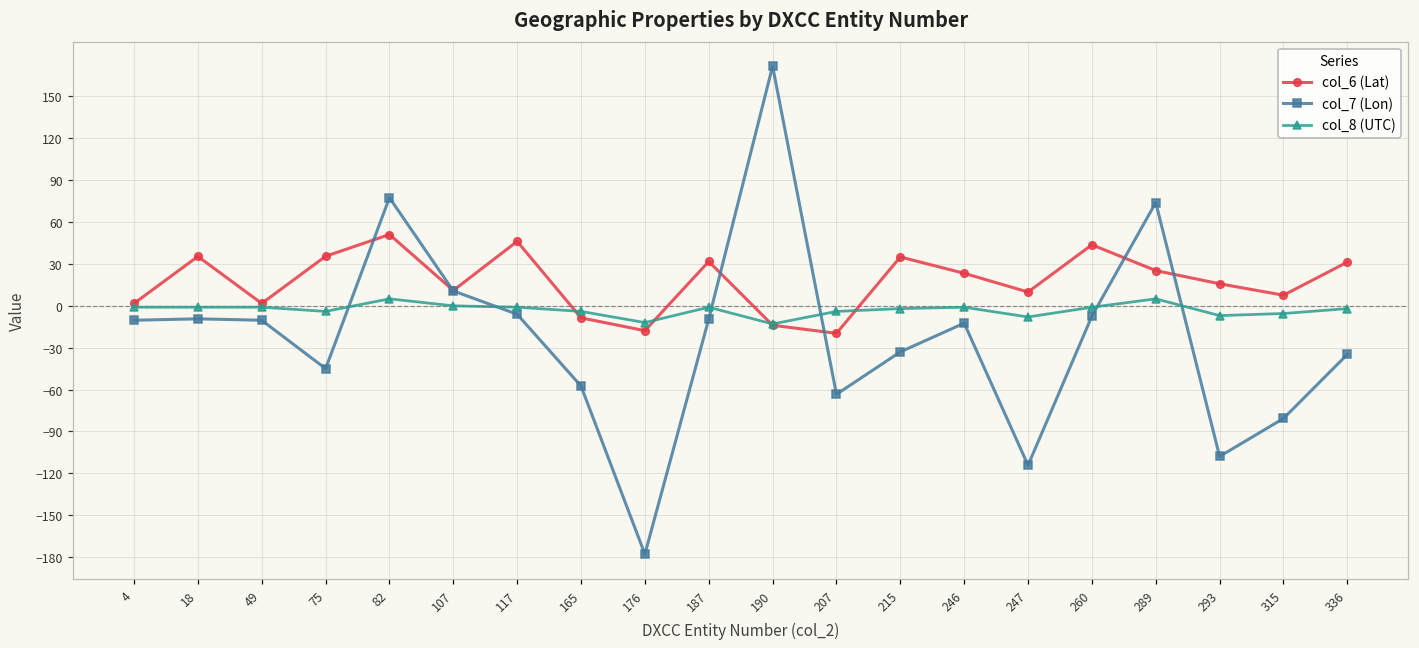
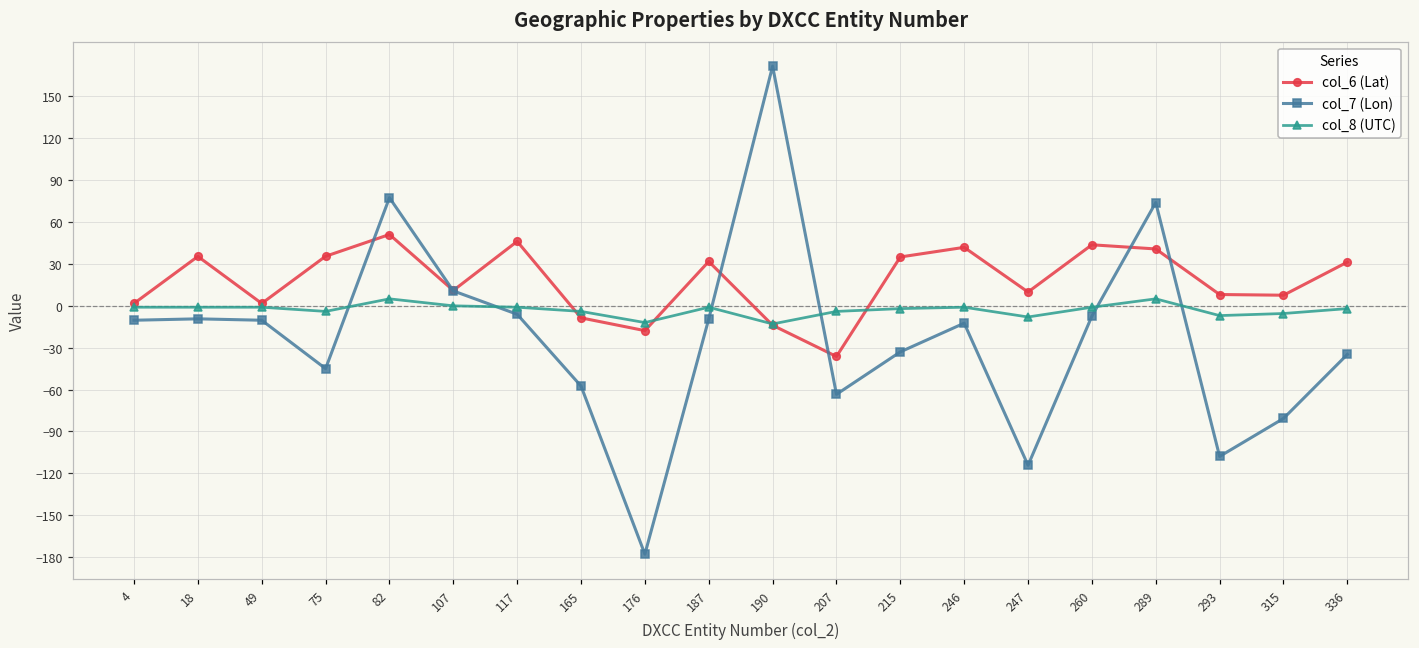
  {
    "col_6 (Lat)": {
      "4": 2,
      "18": 35,
      "49": 2,
      "75": 36,
      "82": 51,
      "117": 46,
      "165": -9,
      "176": -18,
      "187": 32,
-     "207": -20,
+     "207": -36,
      "215": 35,
-     "246": 23,
+     "246": 42,
      "247": 10,
      "260": 44,
-     "289": 25,
-     "293": 16,
+     "289": 41,
+     "293": 8,
      "315": 8,
      "336": 31
    }
  }
